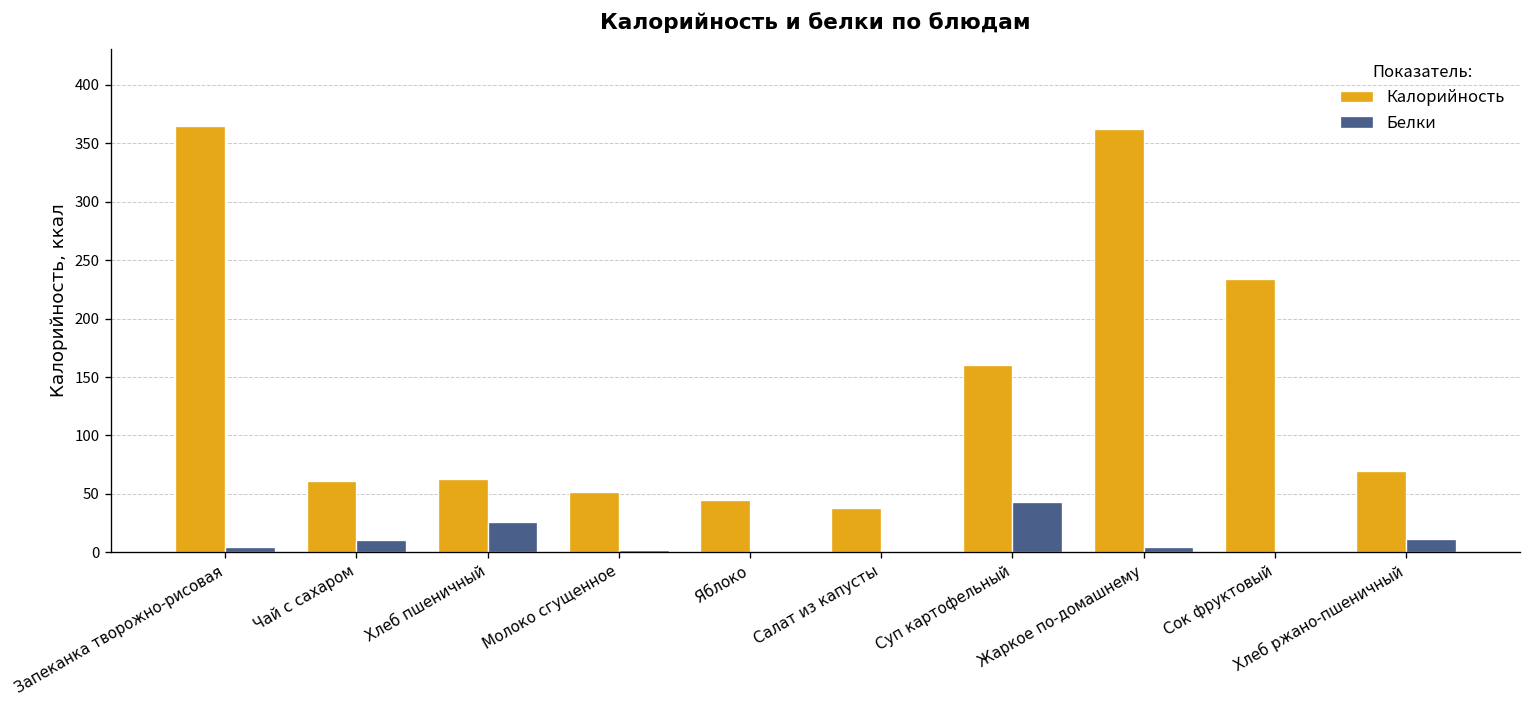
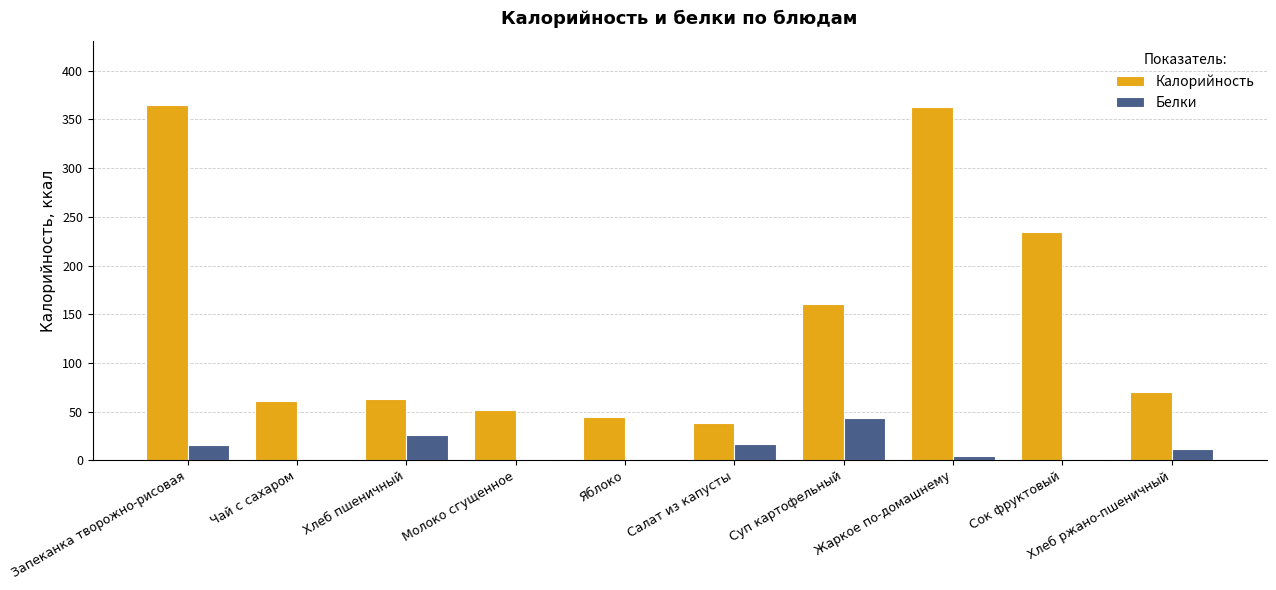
  {
    "Калорийность": {
      "Запеканка творожно-рисовая": 370,
      "Чай с сахаром": 60,
      "Хлеб пшеничный": 60,
      "Молоко сгущенное": 50,
      "Яблоко": 40,
      "Салат из капусты": 40,
      "Суп картофельный": 160,
      "Жаркое по-домашнему": 360,
      "Сок фруктовый": 230,
      "Хлеб ржано-пшеничный": 70
    },
    "Белки": {
-     "Запеканка творожно-рисовая": 0,
-     "Чай с сахаром": 10,
+     "Запеканка творожно-рисовая": 20,
+     "Чай с сахаром": 0,
      "Хлеб пшеничный": 30,
-     "Салат из капусты": 0,
+     "Салат из капусты": 20,
      "Суп картофельный": 40,
      "Жаркое по-домашнему": 0,
      "Хлеб ржано-пшеничный": 10
    }
  }
